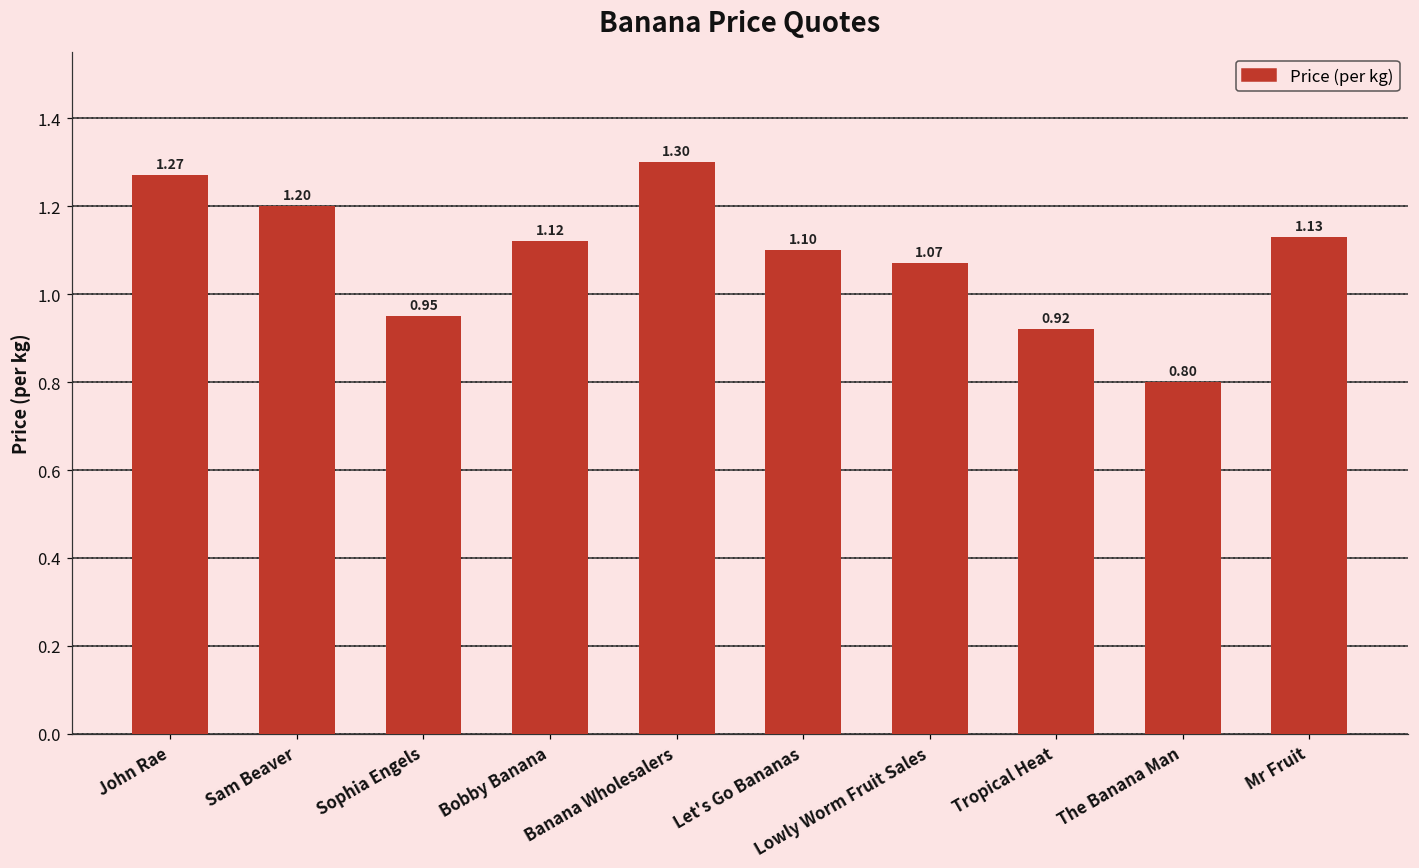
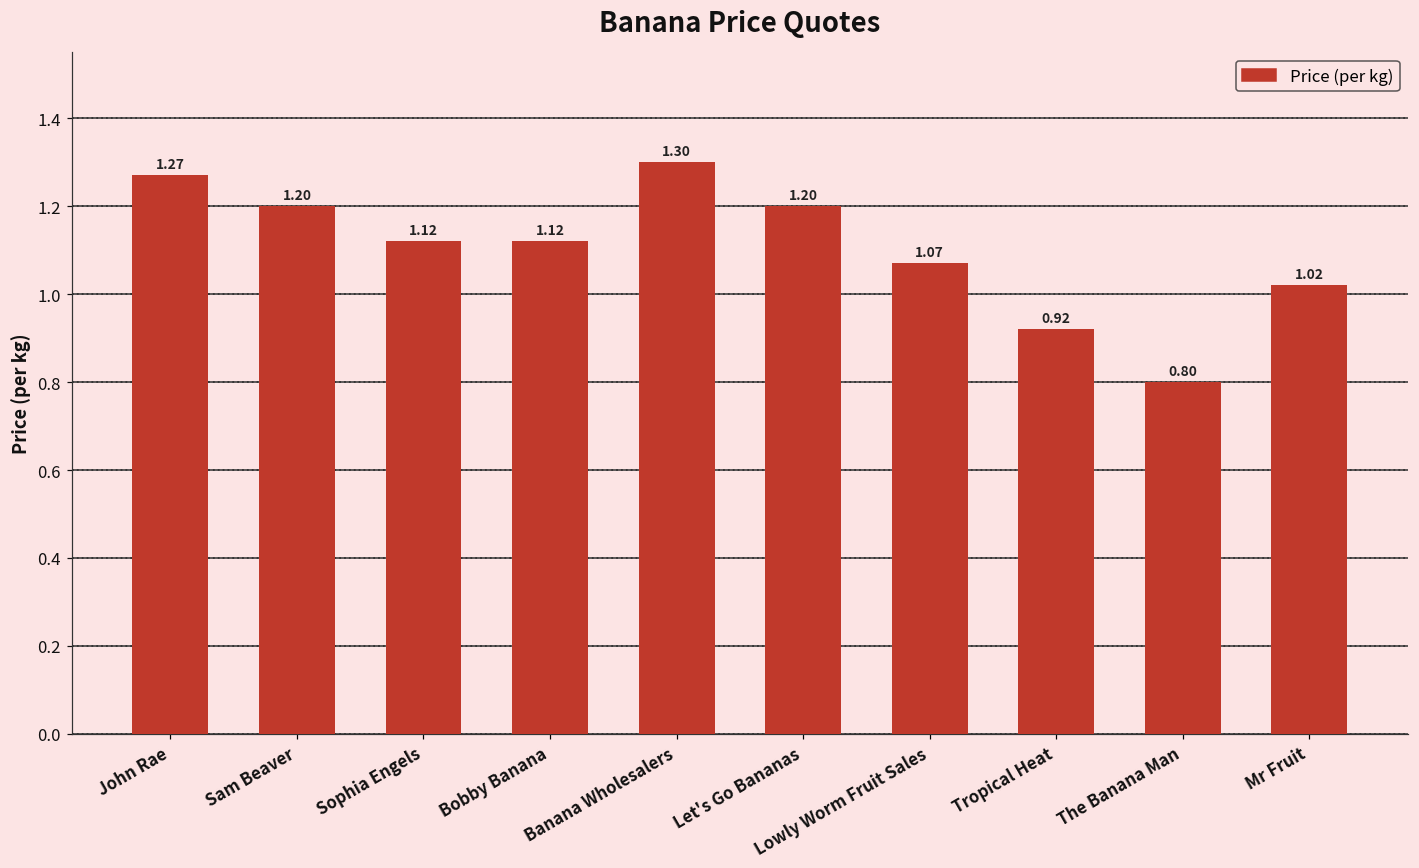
  {
    "John Rae": 1.27,
    "Sam Beaver": 1.20,
-   "Sophia Engels": 0.95,
+   "Sophia Engels": 1.12,
    "Bobby Banana": 1.12,
    "Banana Wholesalers": 1.30,
-   "Let's Go Bananas": 1.10,
+   "Let's Go Bananas": 1.20,
    "Lowly Worm Fruit Sales": 1.07,
    "Tropical Heat": 0.92,
    "The Banana Man": 0.80,
-   "Mr Fruit": 1.13
+   "Mr Fruit": 1.02
  }
